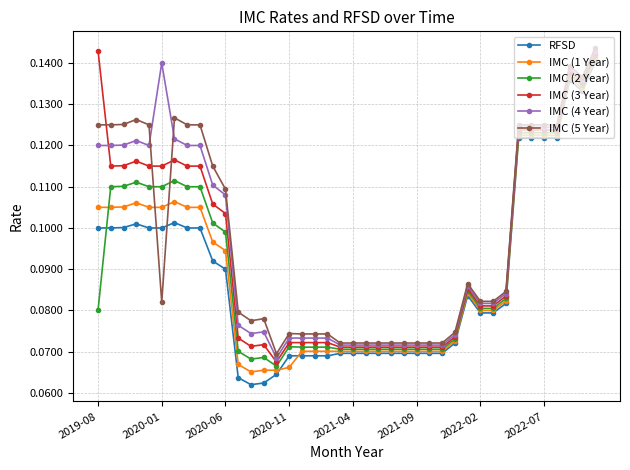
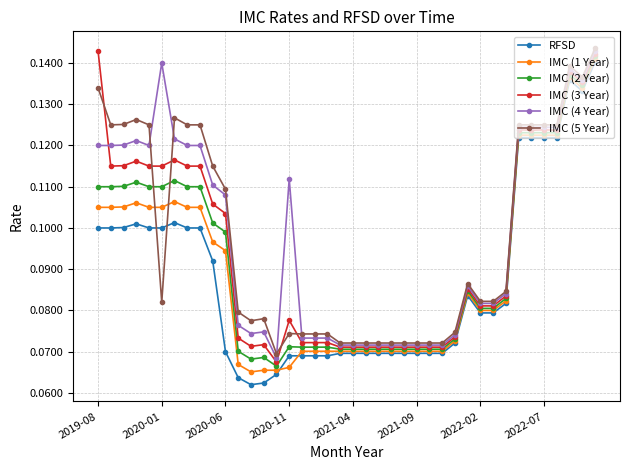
  {
    "RFSD": {
      "2019-08": 0.10,
      "2020-01": 0.10,
-     "2020-06": 0.09,
+     "2020-06": 0.07,
      "2020-11": 0.069
    },
    "IMC (1 Year)": {
      "2019-08": 0.105,
      "2020-01": 0.105,
      "2020-06": 0.095,
      "2020-11": 0.066
    },
    "IMC (2 Year)": {
-     "2019-08": 0.08,
+     "2019-08": 0.11,
      "2020-01": 0.11,
      "2020-06": 0.099,
      "2020-11": 0.071
    },
    "IMC (3 Year)": {
      "2019-08": 0.143,
      "2020-01": 0.115,
      "2020-06": 0.104,
-     "2020-11": 0.072
+     "2020-11": 0.078
    },
    "IMC (4 Year)": {
      "2019-08": 0.120,
      "2020-01": 0.140,
      "2020-06": 0.108,
-     "2020-11": 0.073
+     "2020-11": 0.112
    },
    "IMC (5 Year)": {
-     "2019-08": 0.125,
+     "2019-08": 0.134,
      "2020-01": 0.082,
      "2020-06": 0.109,
      "2020-11": 0.074
    }
  }
